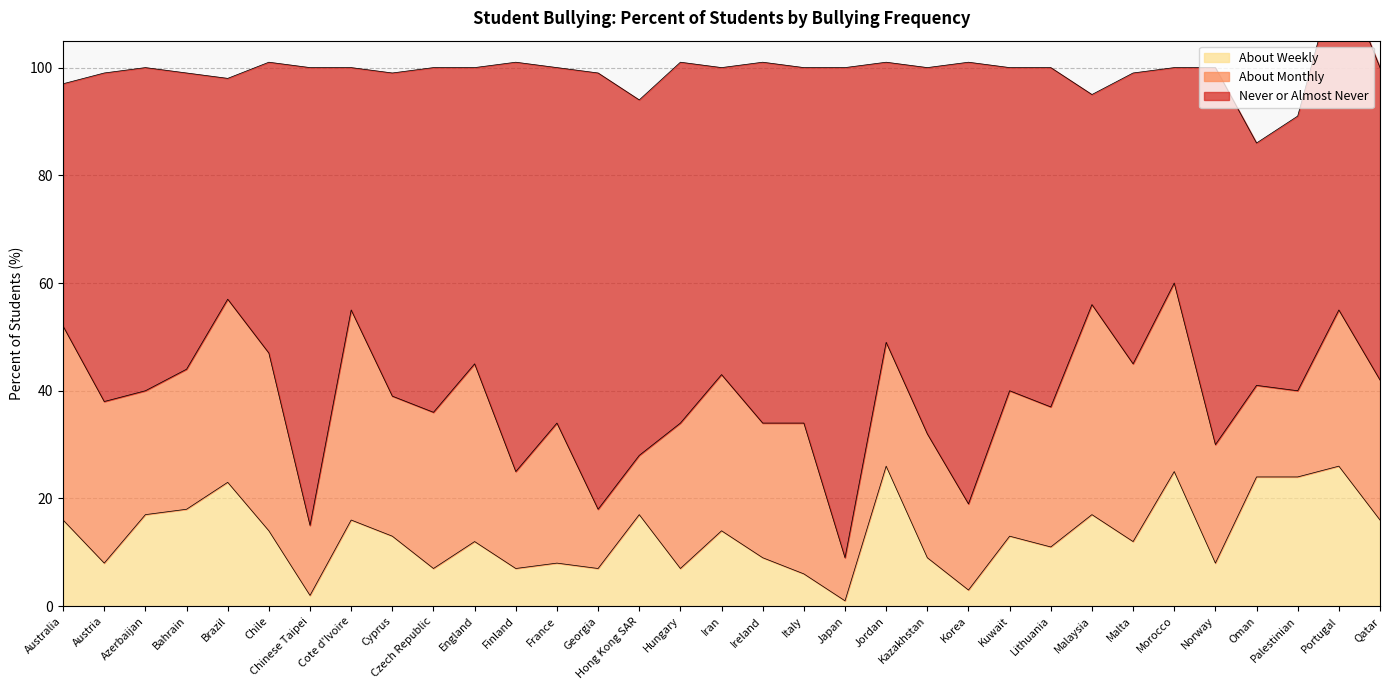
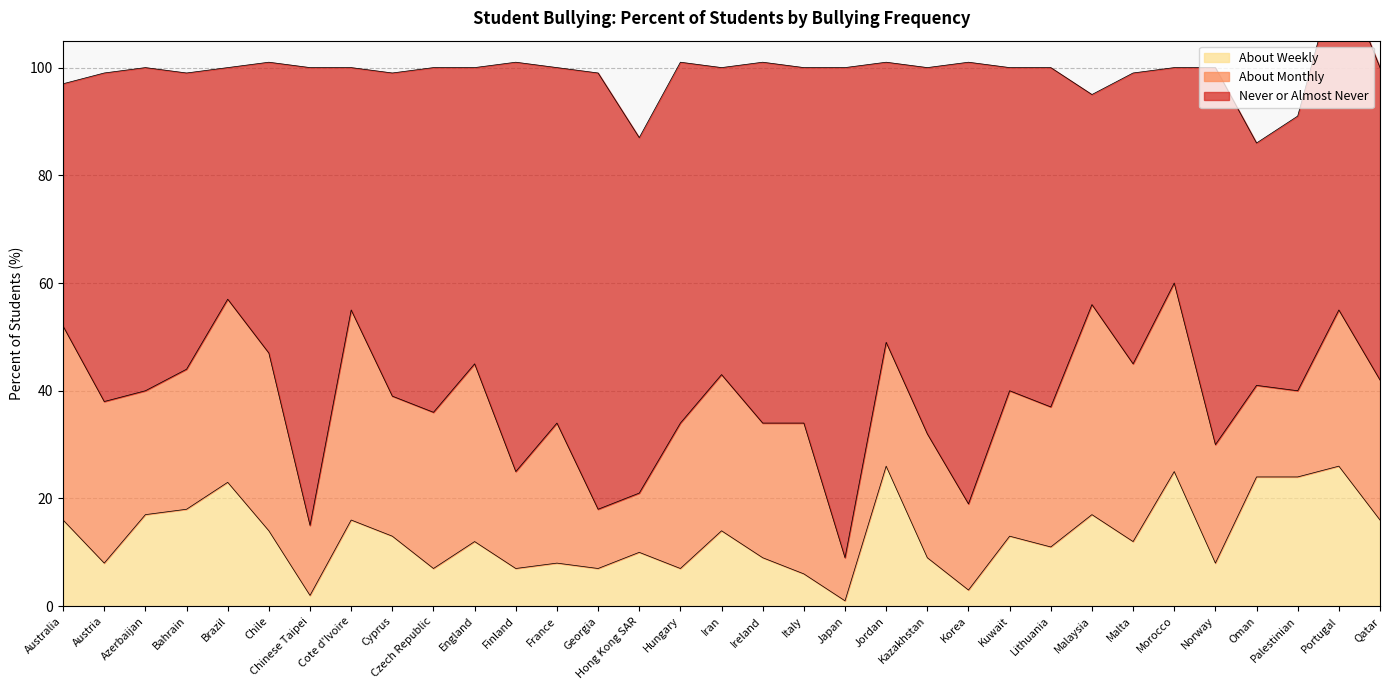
  {
    "About Weekly": {
      "Australia": 16,
      "Austria": 8,
      "Azerbaijan": 17,
      "Bahrain": 18,
      "Brazil": 23,
      "Chile": 14,
      "Chinese Taipei": 2,
      "Cote d'Ivoire": 16,
      "Cyprus": 13,
      "Czech Republic": 7,
      "England": 12,
      "Finland": 7,
      "France": 8,
      "Georgia": 7,
-     "Hong Kong SAR": 17,
+     "Hong Kong SAR": 10,
      "Hungary": 7,
      "Iran": 14,
      "Ireland": 9,
      "Italy": 6,
      "Japan": 1,
      "Jordan": 26,
      "Kazakhstan": 9,
      "Korea": 3,
      "Kuwait": 13,
      "Lithuania": 11,
      "Malaysia": 17,
      "Malta": 12,
      "Morocco": 25,
      "Norway": 8,
      "Oman": 24,
      "Palestinian": 24,
      "Portugal": 26,
      "Qatar": 16
    },
    "About Monthly": {
      "Australia": 36,
      "Austria": 30,
      "Azerbaijan": 23,
      "Bahrain": 26,
      "Brazil": 34,
      "Chile": 33,
      "Chinese Taipei": 13,
      "Cote d'Ivoire": 39,
      "Cyprus": 26,
      "Czech Republic": 29,
      "England": 33,
      "Finland": 18,
      "France": 26,
      "Georgia": 11,
      "Hong Kong SAR": 11,
      "Hungary": 27,
      "Iran": 29,
      "Ireland": 25,
      "Italy": 28,
      "Japan": 8,
      "Jordan": 23,
      "Kazakhstan": 23,
      "Korea": 16,
      "Kuwait": 27,
      "Lithuania": 26,
      "Malaysia": 39,
      "Malta": 33,
      "Morocco": 35,
      "Norway": 22,
      "Oman": 17,
      "Palestinian": 16,
      "Portugal": 29,
      "Qatar": 26
    },
    "Never or Almost Never": {
      "Australia": 45,
      "Austria": 61,
      "Azerbaijan": 60,
      "Bahrain": 55,
-     "Brazil": 41,
+     "Brazil": 43,
      "Chile": 54,
      "Chinese Taipei": 85,
      "Cote d'Ivoire": 45,
      "Cyprus": 60,
      "Czech Republic": 64,
      "England": 55,
      "Finland": 76,
      "France": 66,
      "Georgia": 81,
      "Hong Kong SAR": 66,
      "Hungary": 67,
      "Iran": 57,
      "Ireland": 67,
      "Italy": 66,
      "Japan": 91,
      "Jordan": 52,
      "Kazakhstan": 68,
      "Korea": 82,
      "Kuwait": 60,
      "Lithuania": 63,
      "Malaysia": 39,
      "Malta": 54,
      "Morocco": 40,
      "Oman": 45,
      "Palestinian": 51,
      "Qatar": 58
    }
  }
